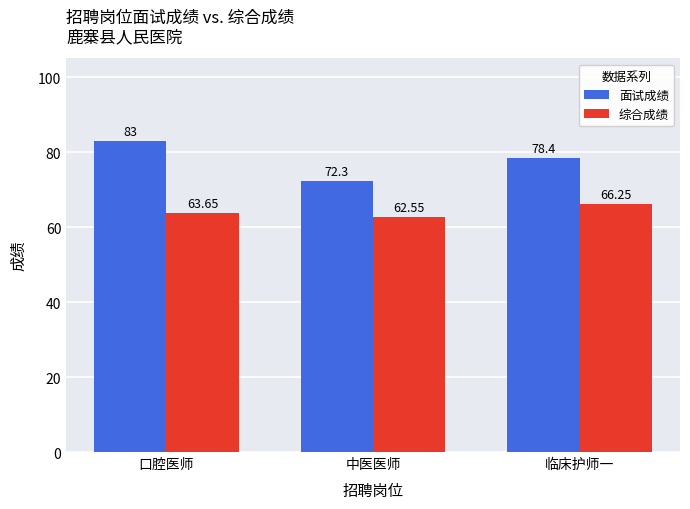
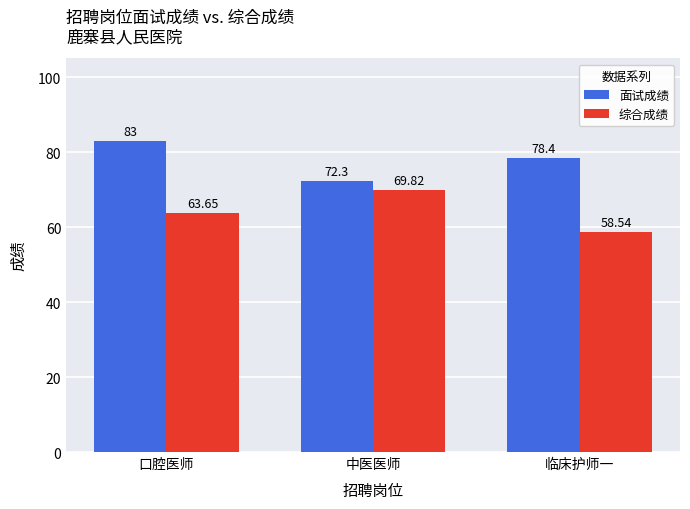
  {
    "面试成绩": {
      "口腔医师": 83,
      "中医医师": 72.3,
      "临床护师一": 78.4
    },
    "综合成绩": {
      "口腔医师": 63.65,
-     "中医医师": 62.55,
-     "临床护师一": 66.25
+     "中医医师": 69.82,
+     "临床护师一": 58.54
    }
  }
